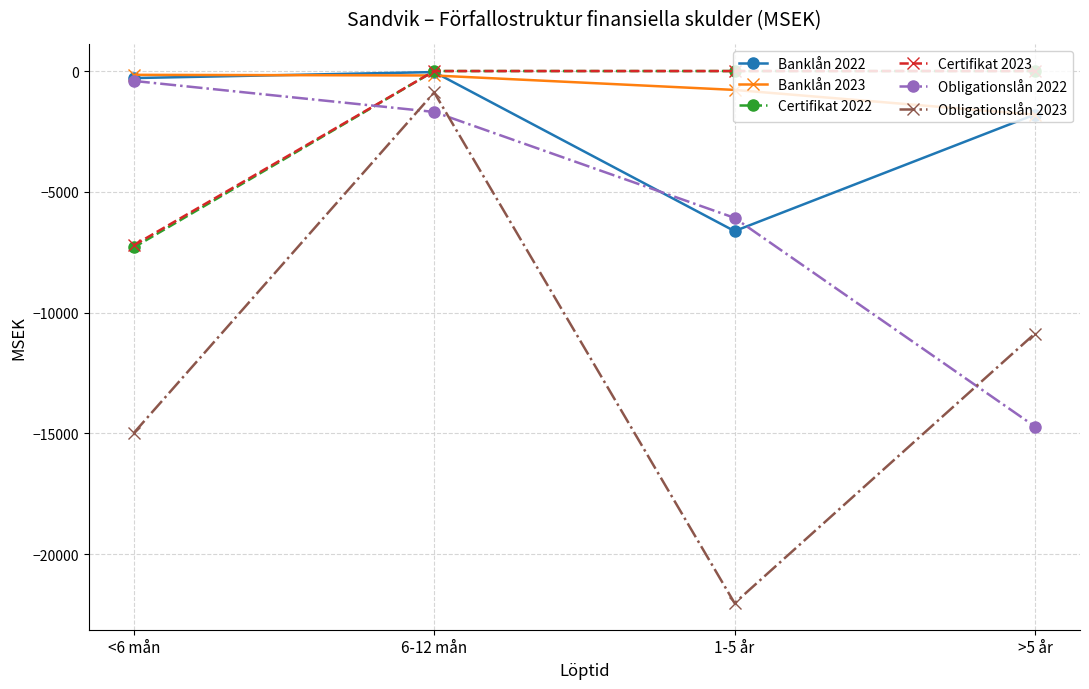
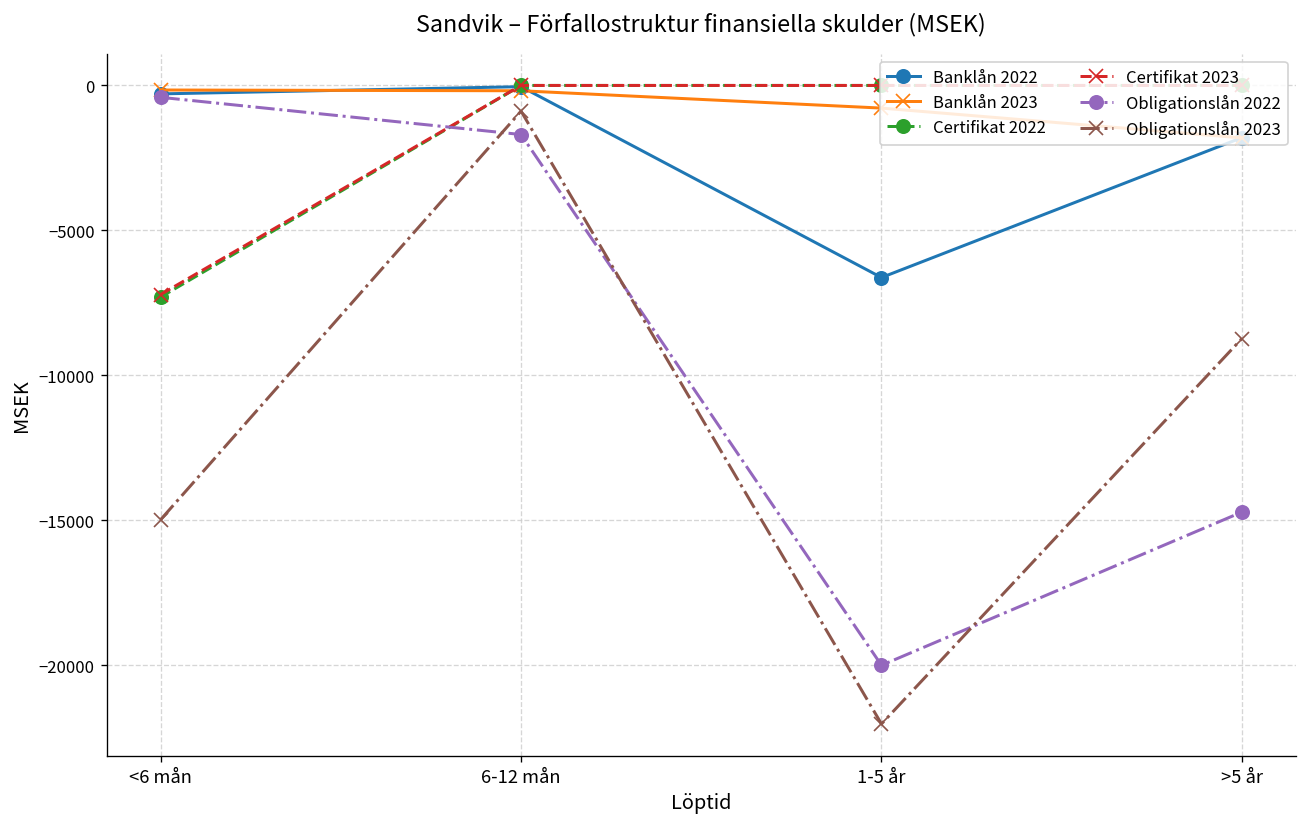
  {
    "Banklån 2022": {
      "<6 mån": -300,
      "1-5 år": -6600
    },
    "Banklån 2023": {
      "<6 mån": -200,
      "6-12 mån": -200
    },
    "Obligationslån 2022": {
      "<6 mån": -400,
      "6-12 mån": -1700,
-     "1-5 år": -6100,
+     "1-5 år": -20000,
      ">5 år": -14700
    },
    "Obligationslån 2023": {
      "<6 mån": -15000,
      "6-12 mån": -900,
      "1-5 år": -22000,
-     ">5 år": -10900
+     ">5 år": -8700
    }
  }
